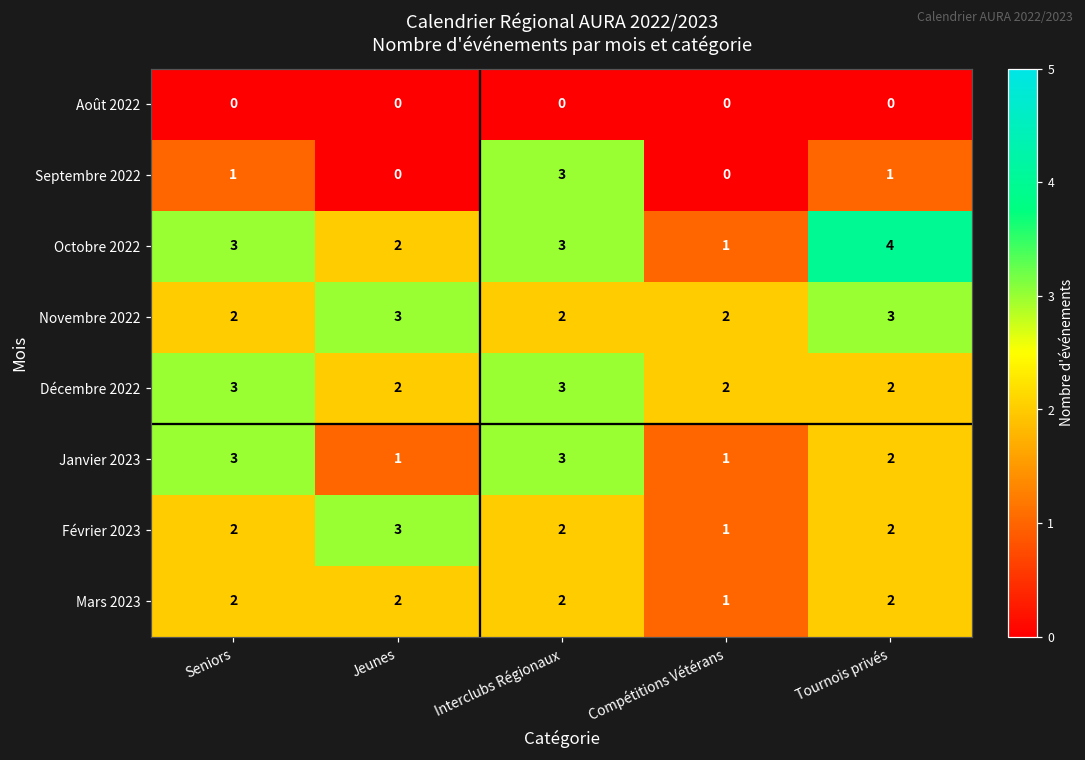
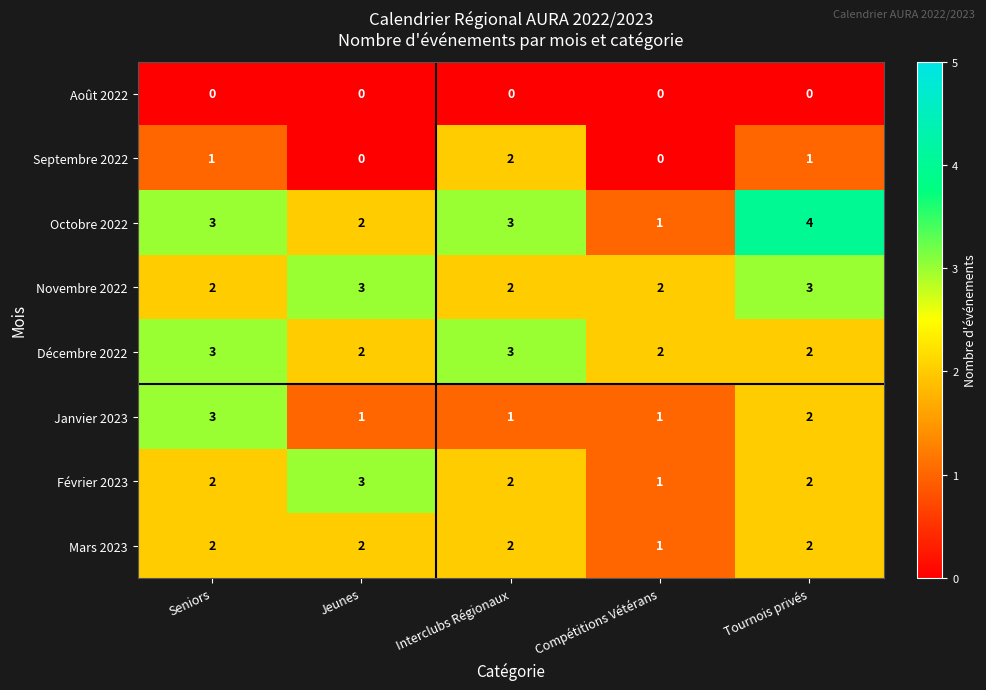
  {
    "Août 2022": {
      "Seniors": 0,
      "Jeunes": 0,
      "Interclubs Régionaux": 0,
      "Compétitions Vétérans": 0,
      "Tournois privés": 0
    },
    "Septembre 2022": {
      "Seniors": 1,
      "Jeunes": 0,
-     "Interclubs Régionaux": 3,
+     "Interclubs Régionaux": 2,
      "Compétitions Vétérans": 0,
      "Tournois privés": 1
    },
    "Octobre 2022": {
      "Seniors": 3,
      "Jeunes": 2,
      "Interclubs Régionaux": 3,
      "Compétitions Vétérans": 1,
      "Tournois privés": 4
    },
    "Novembre 2022": {
      "Seniors": 2,
      "Jeunes": 3,
      "Interclubs Régionaux": 2,
      "Compétitions Vétérans": 2,
      "Tournois privés": 3
    },
    "Décembre 2022": {
      "Seniors": 3,
      "Jeunes": 2,
      "Interclubs Régionaux": 3,
      "Compétitions Vétérans": 2,
      "Tournois privés": 2
    },
    "Janvier 2023": {
      "Seniors": 3,
      "Jeunes": 1,
-     "Interclubs Régionaux": 3,
+     "Interclubs Régionaux": 1,
      "Compétitions Vétérans": 1,
      "Tournois privés": 2
    },
    "Février 2023": {
      "Seniors": 2,
      "Jeunes": 3,
      "Interclubs Régionaux": 2,
      "Compétitions Vétérans": 1,
      "Tournois privés": 2
    },
    "Mars 2023": {
      "Seniors": 2,
      "Jeunes": 2,
      "Interclubs Régionaux": 2,
      "Compétitions Vétérans": 1,
      "Tournois privés": 2
    }
  }
